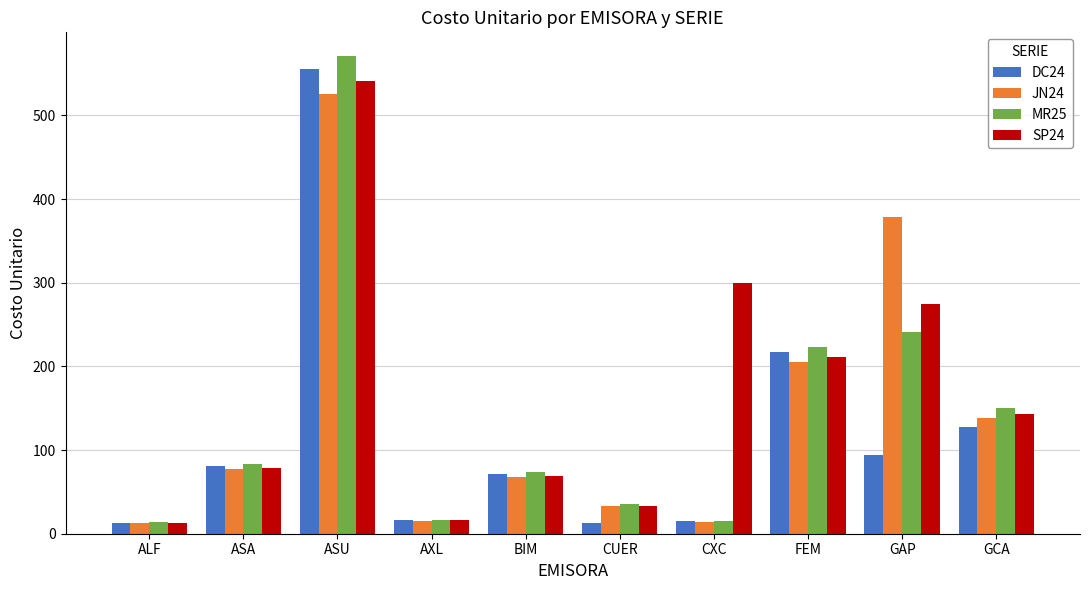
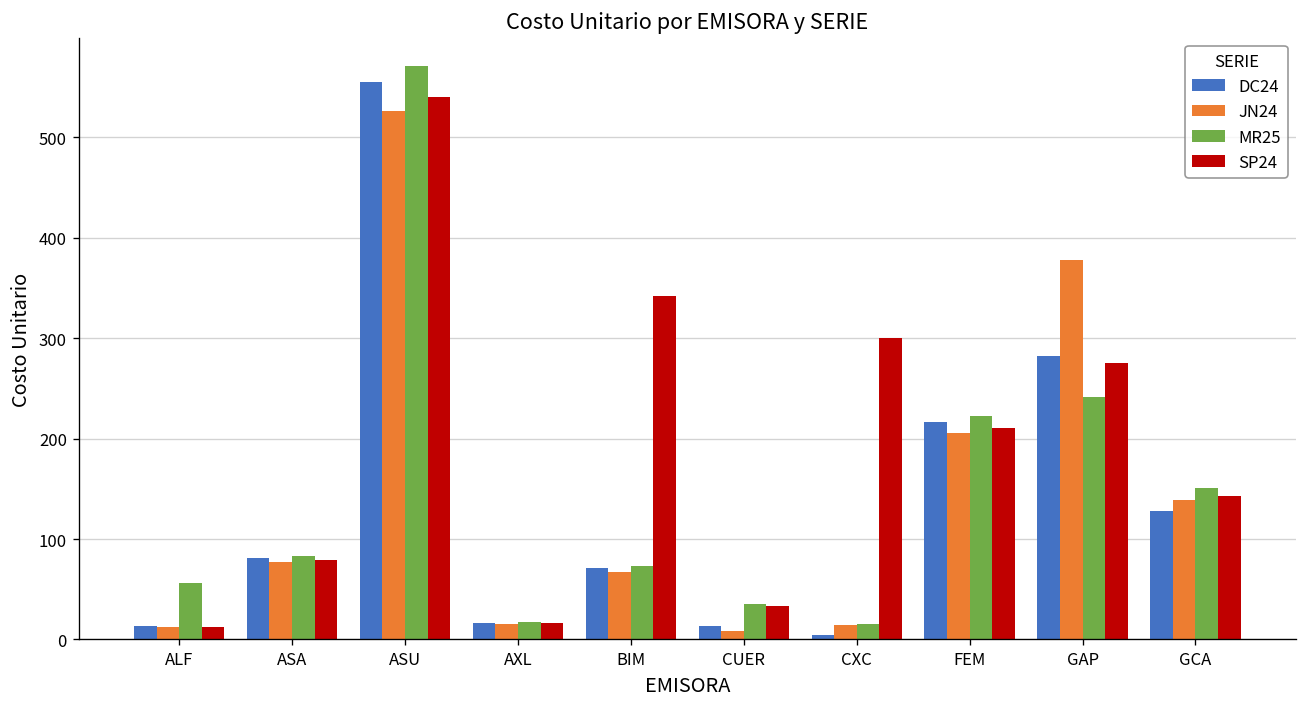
  {
    "DC24": {
      "ALF": 10,
      "ASA": 80,
      "ASU": 560,
      "AXL": 20,
      "BIM": 70,
      "CUER": 10,
-     "CXC": 20,
+     "CXC": 0,
      "FEM": 220,
-     "GAP": 90,
+     "GAP": 280,
      "GCA": 130
    },
    "JN24": {
      "ALF": 10,
      "ASA": 80,
      "ASU": 530,
      "AXL": 20,
      "BIM": 70,
-     "CUER": 30,
+     "CUER": 10,
      "CXC": 10,
      "FEM": 210,
      "GAP": 380,
      "GCA": 140
    },
    "MR25": {
-     "ALF": 10,
+     "ALF": 60,
      "ASA": 80,
      "ASU": 570,
      "AXL": 20,
      "BIM": 70,
      "CUER": 40,
      "CXC": 20,
      "FEM": 220,
      "GAP": 240,
      "GCA": 150
    },
    "SP24": {
      "ALF": 10,
      "ASA": 80,
      "ASU": 540,
      "AXL": 20,
-     "BIM": 70,
+     "BIM": 340,
      "CUER": 30,
      "CXC": 300,
      "FEM": 210,
      "GAP": 280,
      "GCA": 140
    }
  }
